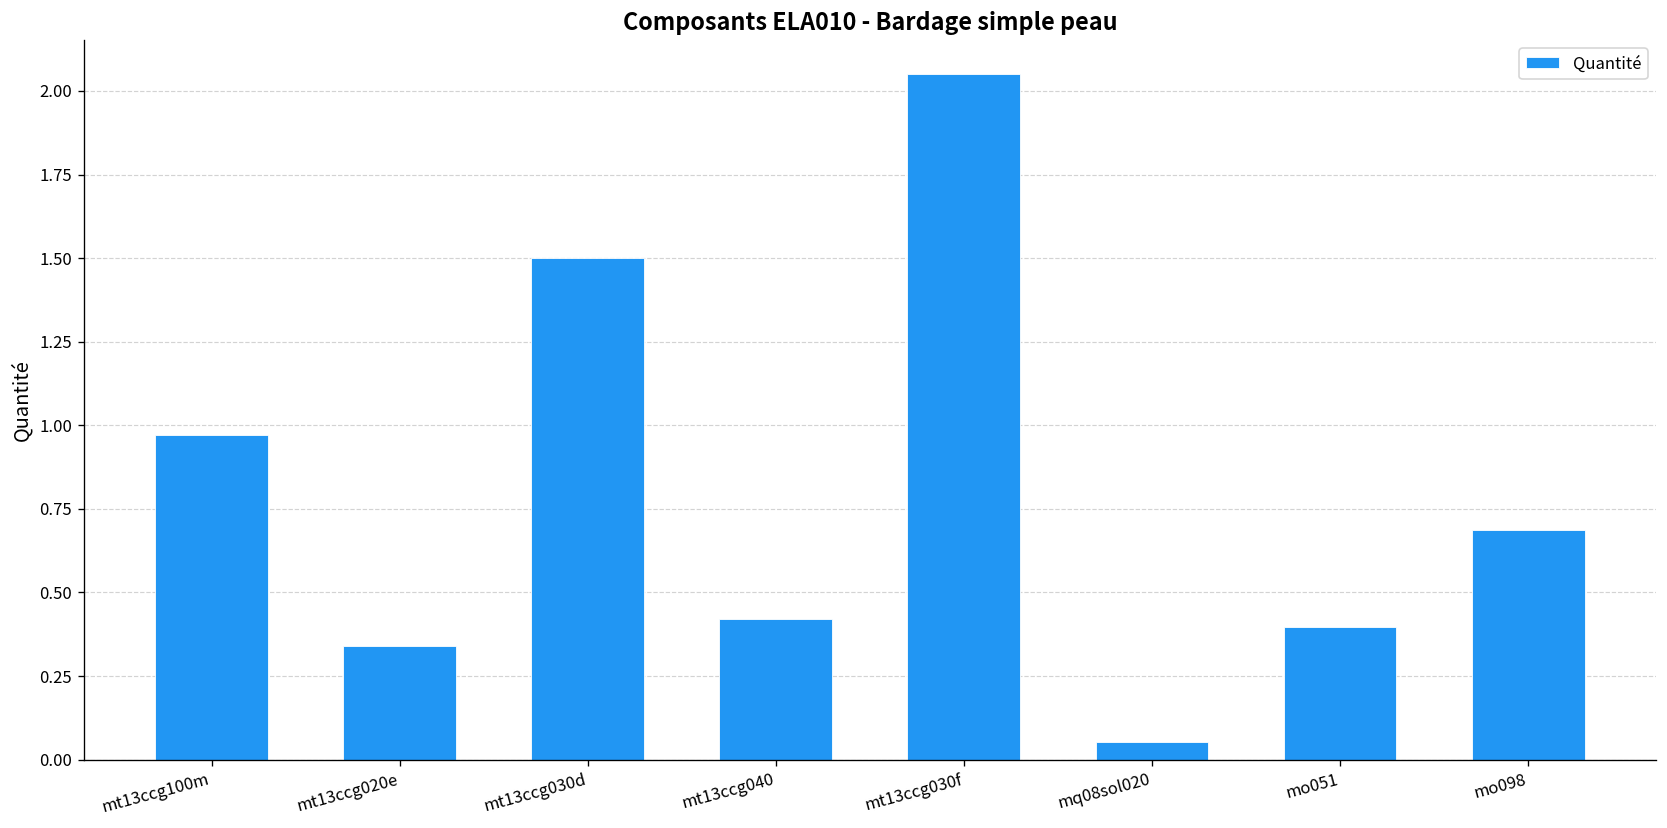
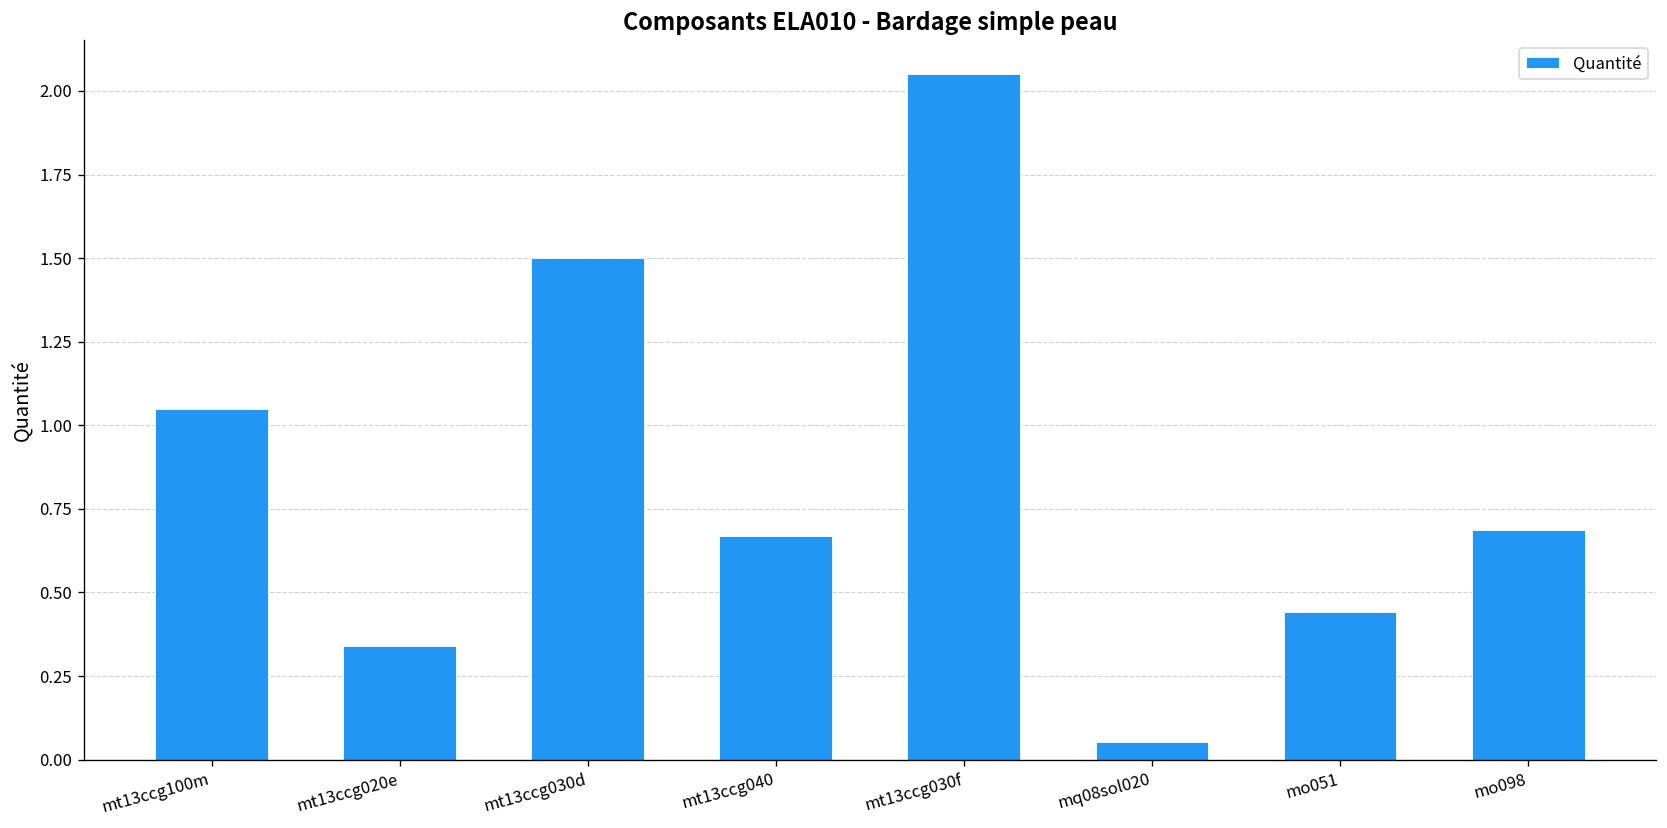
  {
-   "mt13ccg100m": 0.97,
+   "mt13ccg100m": 1.05,
    "mt13ccg020e": 0.34,
    "mt13ccg030d": 1.50,
-   "mt13ccg040": 0.42,
+   "mt13ccg040": 0.67,
    "mt13ccg030f": 2.05,
    "mq08sol020": 0.05,
-   "mo051": 0.40,
+   "mo051": 0.44,
    "mo098": 0.69
  }
